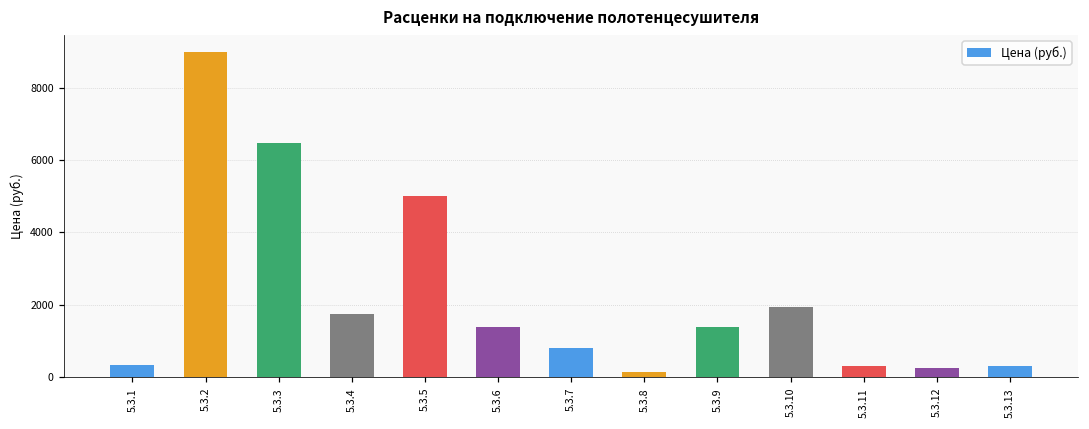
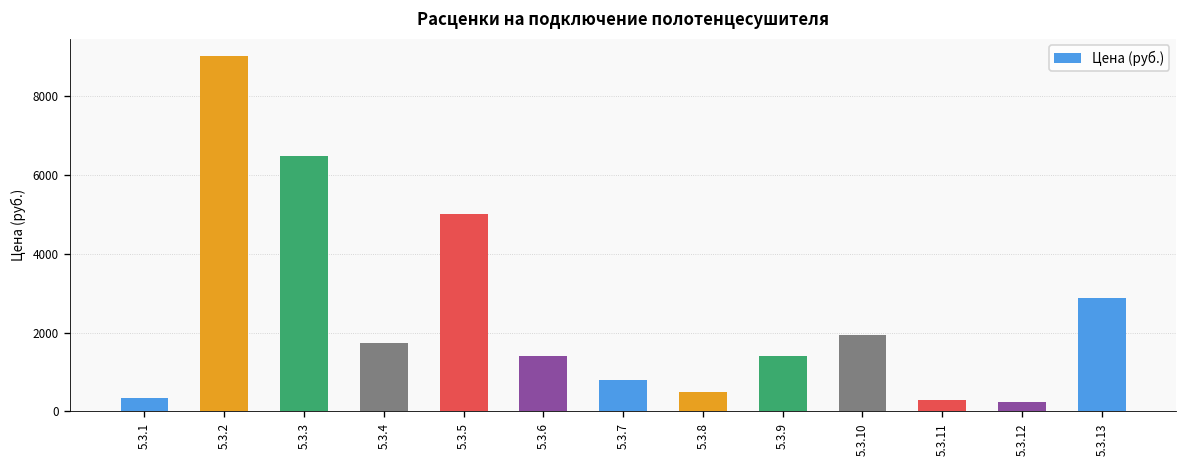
  {
    "5.3.1": 400,
    "5.3.2": 9000,
    "5.3.3": 6500,
    "5.3.4": 1700,
    "5.3.5": 5000,
    "5.3.6": 1400,
    "5.3.7": 800,
-   "5.3.8": 200,
+   "5.3.8": 500,
    "5.3.9": 1400,
    "5.3.10": 1900,
    "5.3.11": 300,
    "5.3.12": 300,
-   "5.3.13": 300
+   "5.3.13": 2900
  }
